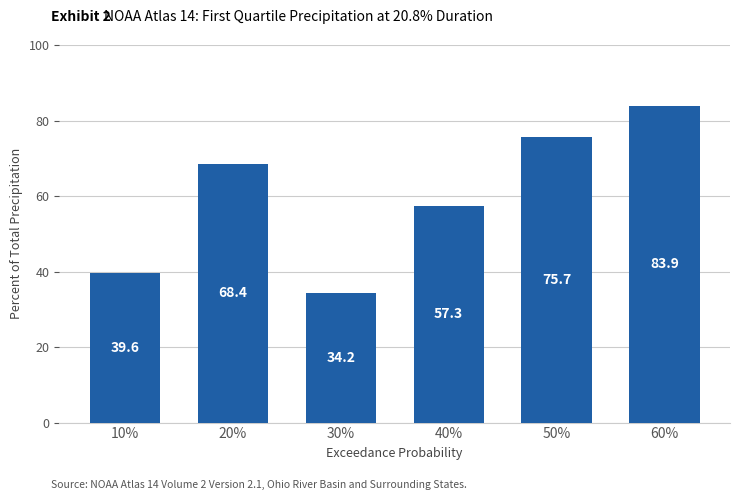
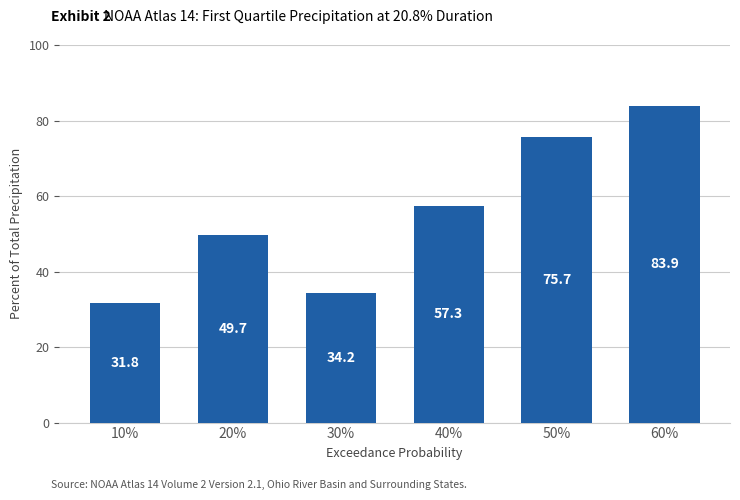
  {
-   "10%": 39.6,
-   "20%": 68.4,
+   "10%": 31.8,
+   "20%": 49.7,
    "30%": 34.2,
    "40%": 57.3,
    "50%": 75.7,
    "60%": 83.9
  }
